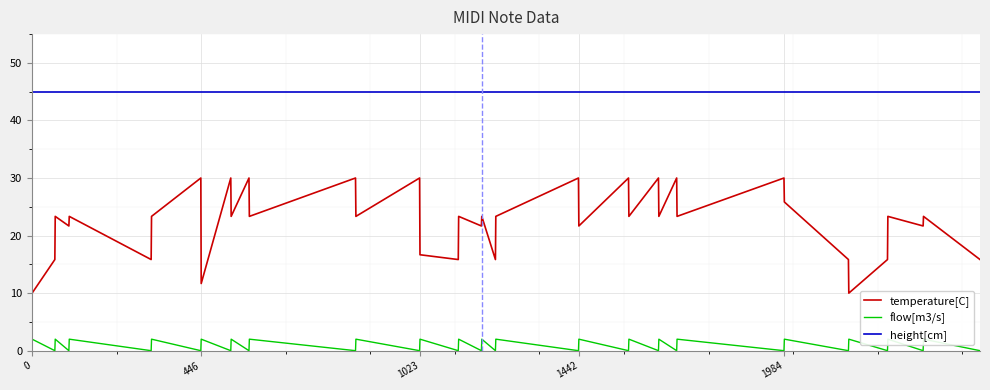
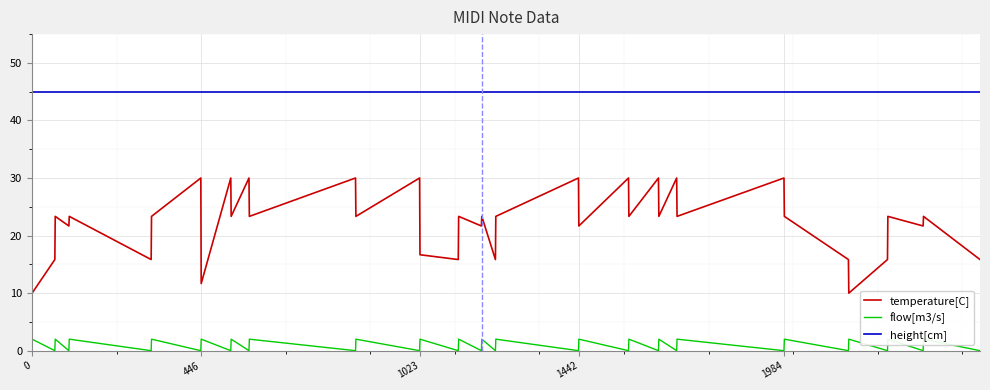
  {
    "temperature[C]": {
      "0": 10,
      "446": 12,
      "1023": 17,
      "1442": 22,
-     "1984": 26
+     "1984": 23
    },
    "flow[m3/s]": {
      "0": 2,
      "446": 2,
      "1023": 2,
      "1442": 2,
      "1984": 2
    },
    "height[cm]": {
      "0": 45,
      "446": 45,
      "1023": 45,
      "1442": 45,
      "1984": 45
    }
  }
